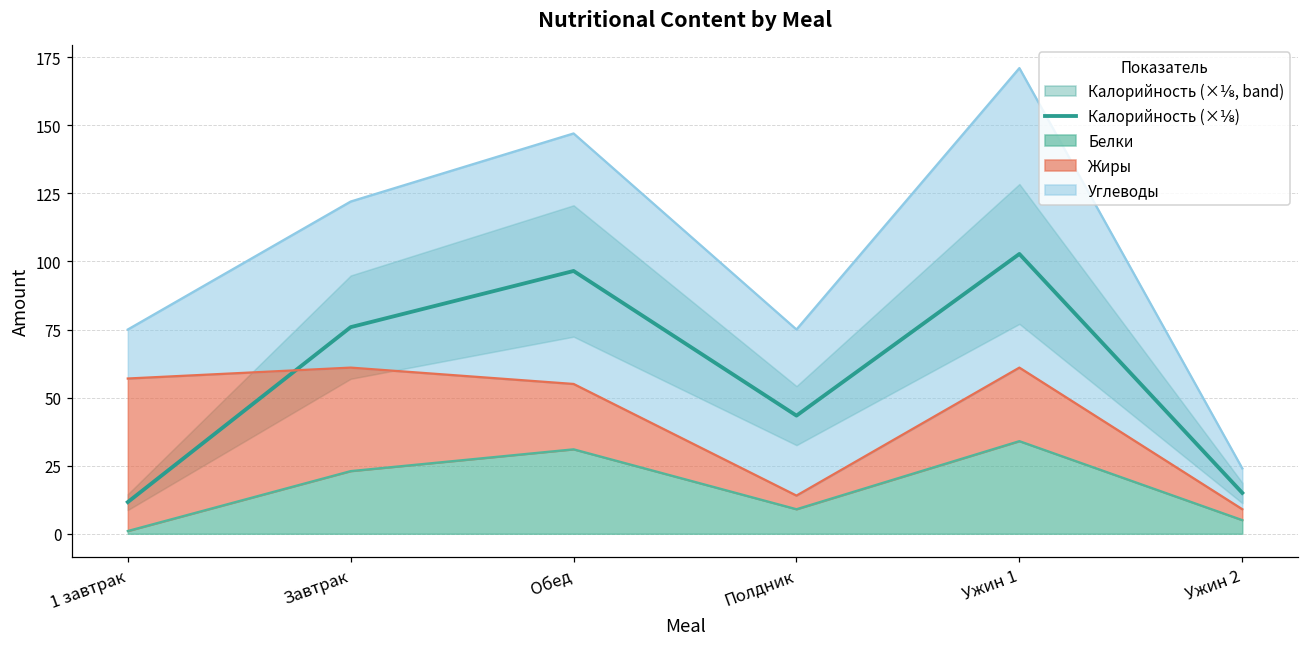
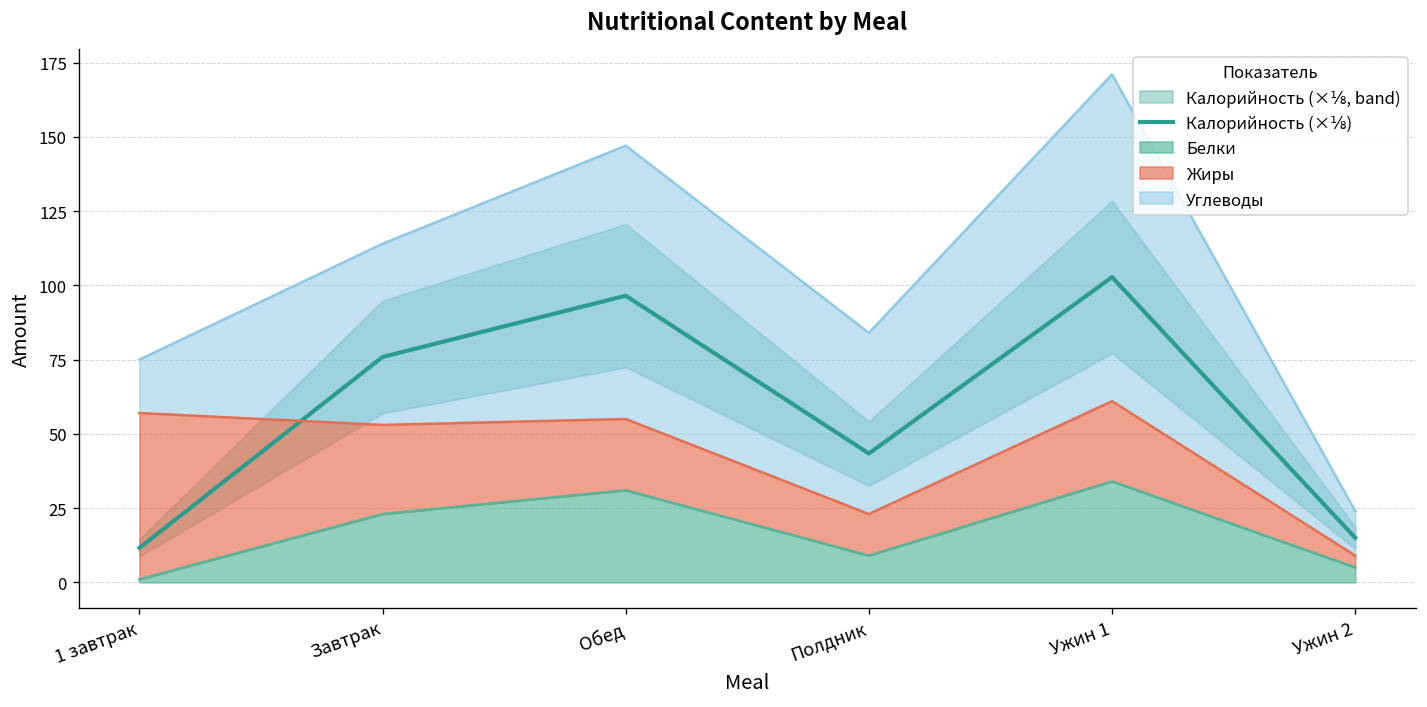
  {
    "Жиры": {
      "1 завтрак": 56,
-     "Завтрак": 38,
+     "Завтрак": 30,
      "Обед": 24,
-     "Полдник": 5,
+     "Полдник": 14,
      "Ужин 1": 27,
      "Ужин 2": 4
    }
  }
